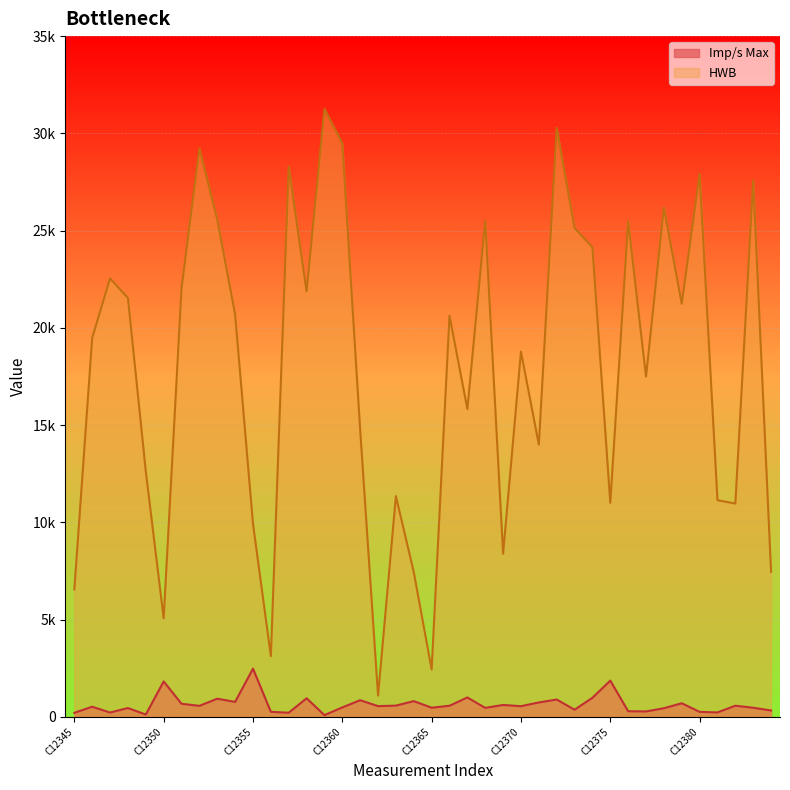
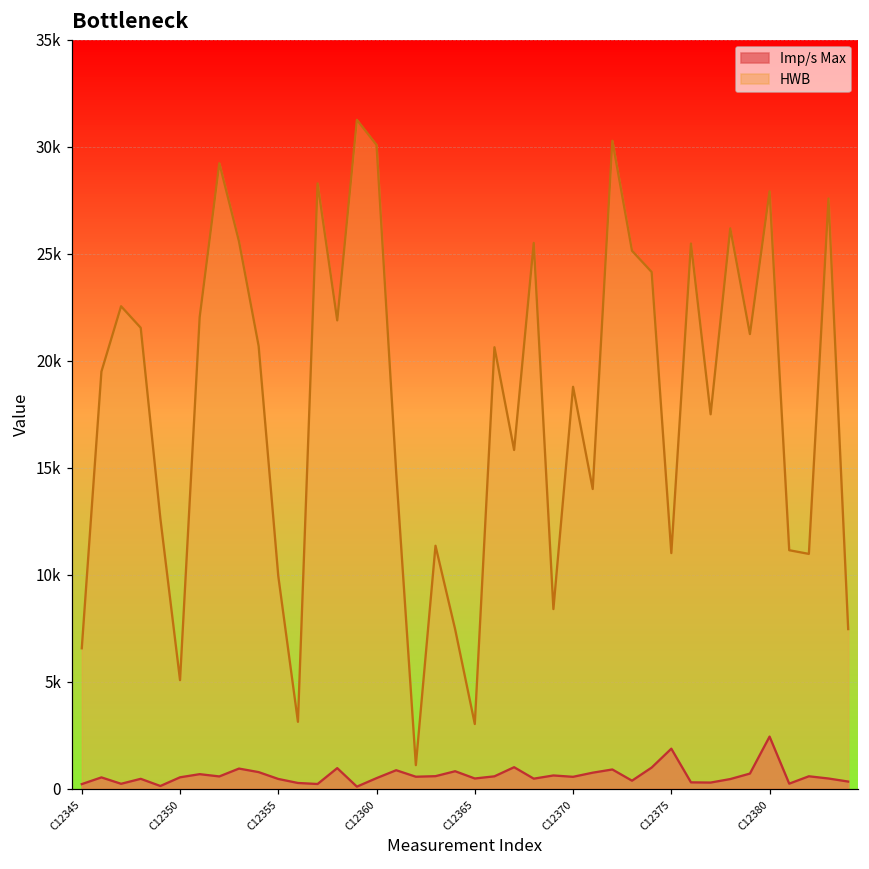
  {
    "Imp/s Max": {
      "C12345": 200,
-     "C12350": 1800,
-     "C12355": 2500,
+     "C12350": 500,
+     "C12355": 400,
      "C12360": 500,
      "C12365": 500,
      "C12370": 500,
      "C12375": 1900,
-     "C12380": 300
+     "C12380": 2400
    },
    "HWB": {
      "C12345": 6600,
      "C12350": 5100,
      "C12355": 9900,
-     "C12360": 29500,
-     "C12365": 2400,
+     "C12360": 30100,
+     "C12365": 3000,
      "C12370": 18800,
      "C12375": 11000,
      "C12380": 27900
    }
  }
